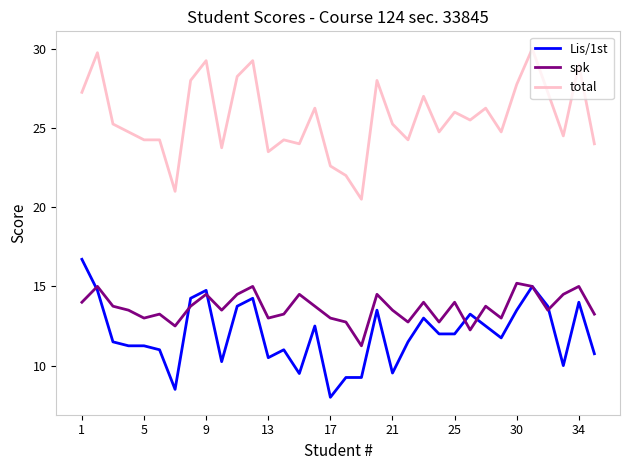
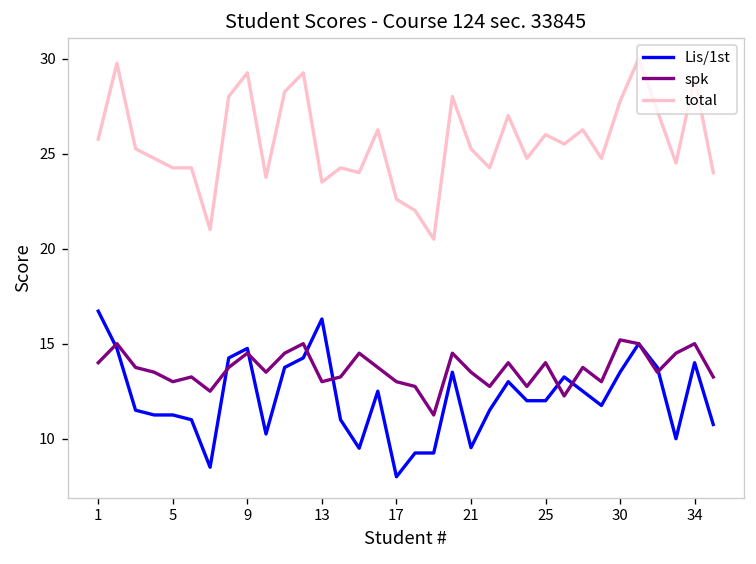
  {
    "Lis/1st": {
      "1": 16.7,
      "5": 11.3,
      "9": 14.8,
-     "13": 10.5,
+     "13": 16.3,
      "17": 8.0,
      "21": 9.5,
      "25": 12.0,
      "30": 13.5,
      "34": 14.0
    },
    "spk": {
      "1": 14.0,
      "5": 13.0,
      "9": 14.5,
      "13": 13.0,
      "17": 13.0,
      "21": 13.5,
      "25": 14.0,
      "30": 15.2,
      "34": 15.0
    },
    "total": {
-     "1": 27.3,
+     "1": 25.8,
      "5": 24.3,
      "9": 29.3,
      "13": 23.5,
      "17": 22.6,
      "21": 25.3,
      "25": 26.0,
      "30": 27.8
    }
  }
